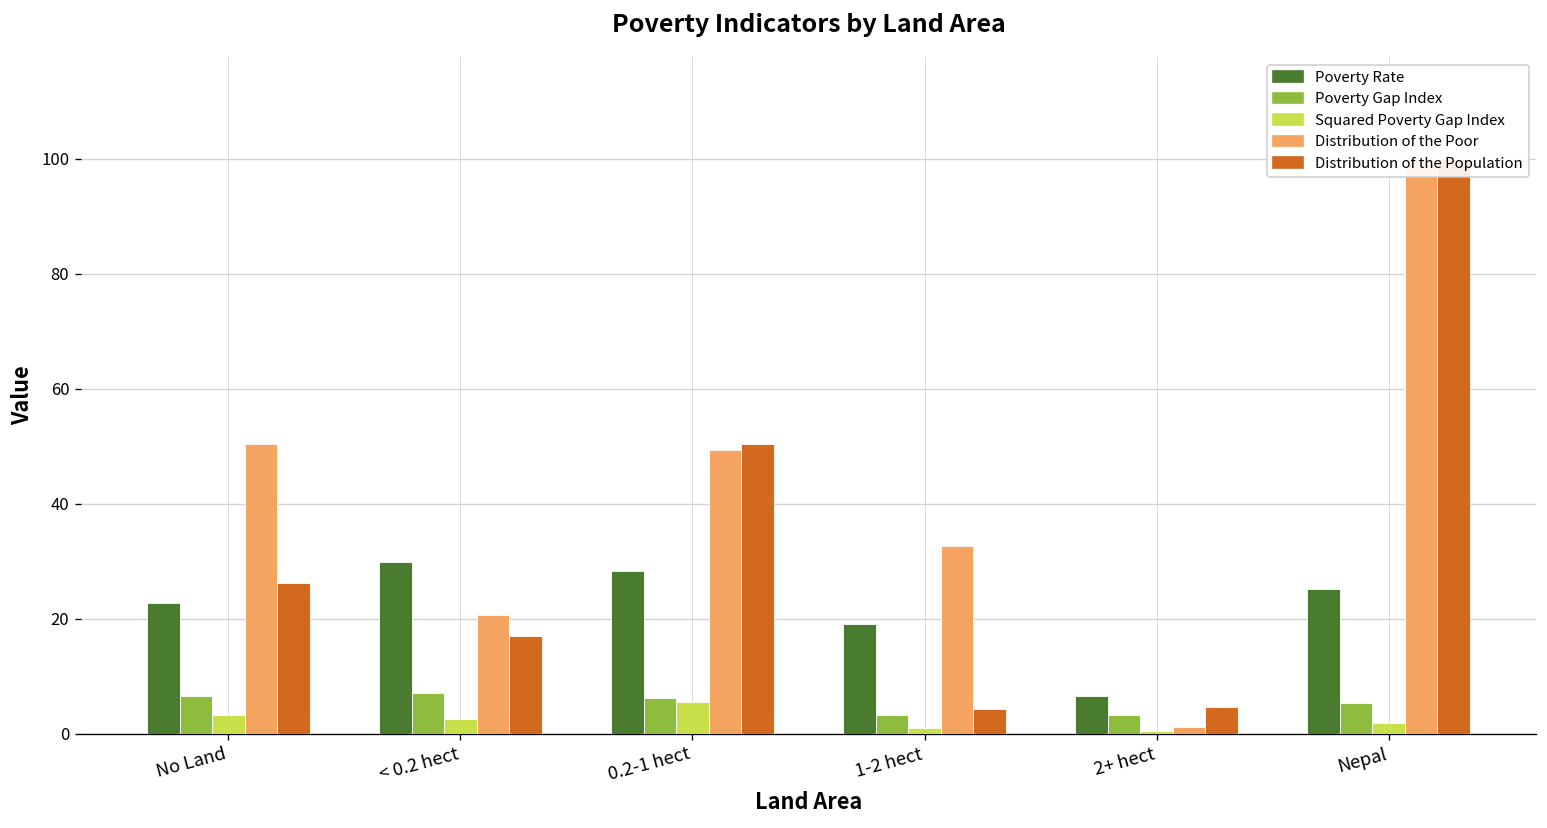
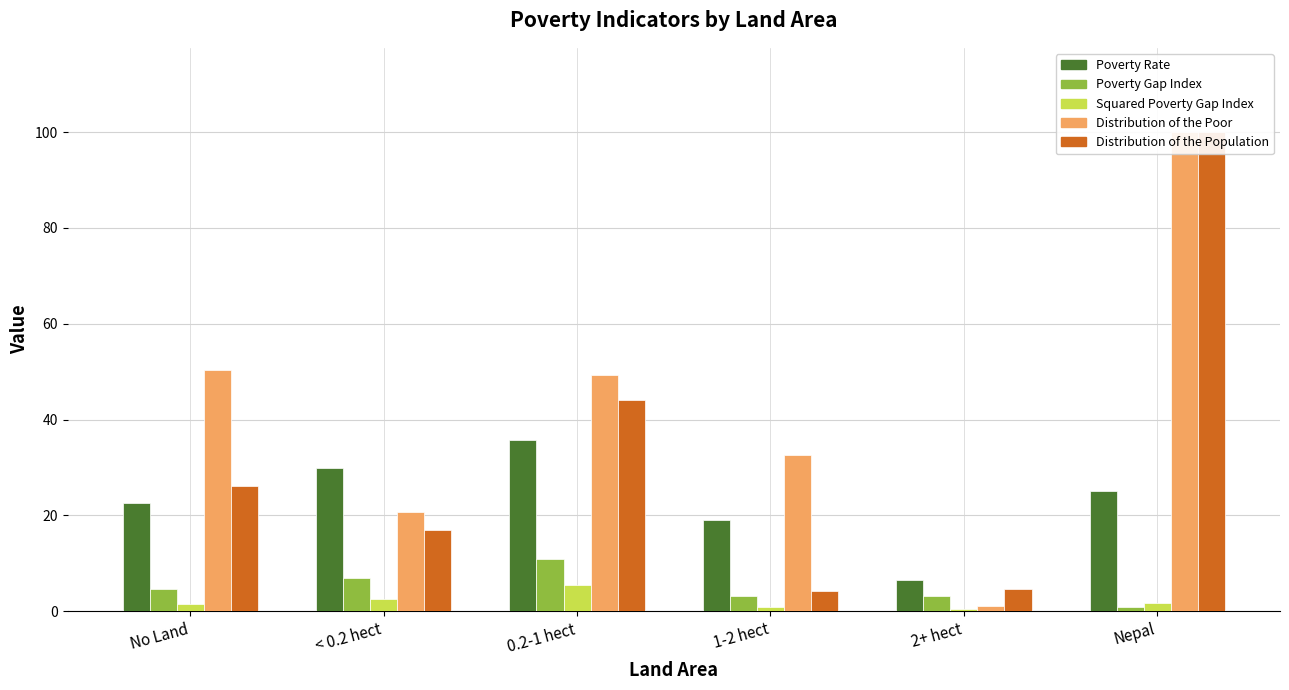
  {
    "Poverty Rate": {
      "No Land": 23,
      "< 0.2 hect": 30,
-     "0.2-1 hect": 28,
+     "0.2-1 hect": 36,
      "1-2 hect": 19,
      "2+ hect": 7,
      "Nepal": 25
    },
    "Poverty Gap Index": {
-     "No Land": 7,
+     "No Land": 5,
      "< 0.2 hect": 7,
-     "0.2-1 hect": 6,
+     "0.2-1 hect": 11,
      "1-2 hect": 3,
      "2+ hect": 3,
-     "Nepal": 5
+     "Nepal": 1
    },
    "Squared Poverty Gap Index": {
-     "No Land": 3,
+     "No Land": 2,
      "< 0.2 hect": 3,
      "0.2-1 hect": 6,
      "1-2 hect": 1,
      "Nepal": 2
    },
    "Distribution of the Poor": {
      "No Land": 50,
      "< 0.2 hect": 21,
      "0.2-1 hect": 49,
      "1-2 hect": 33,
      "2+ hect": 1
    },
    "Distribution of the Population": {
      "No Land": 26,
      "< 0.2 hect": 17,
-     "0.2-1 hect": 50,
+     "0.2-1 hect": 44,
      "1-2 hect": 4,
      "2+ hect": 5
    }
  }
